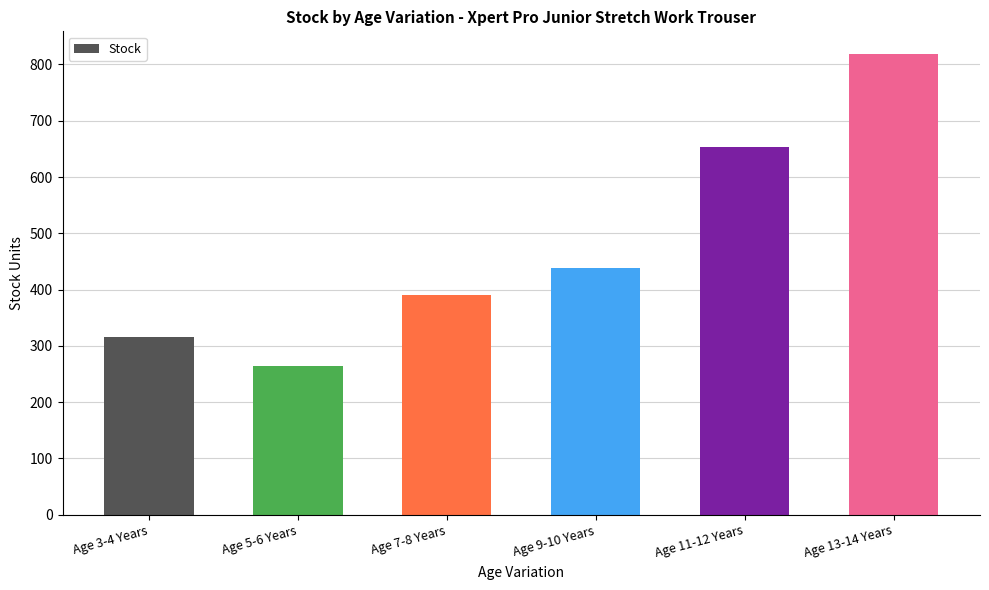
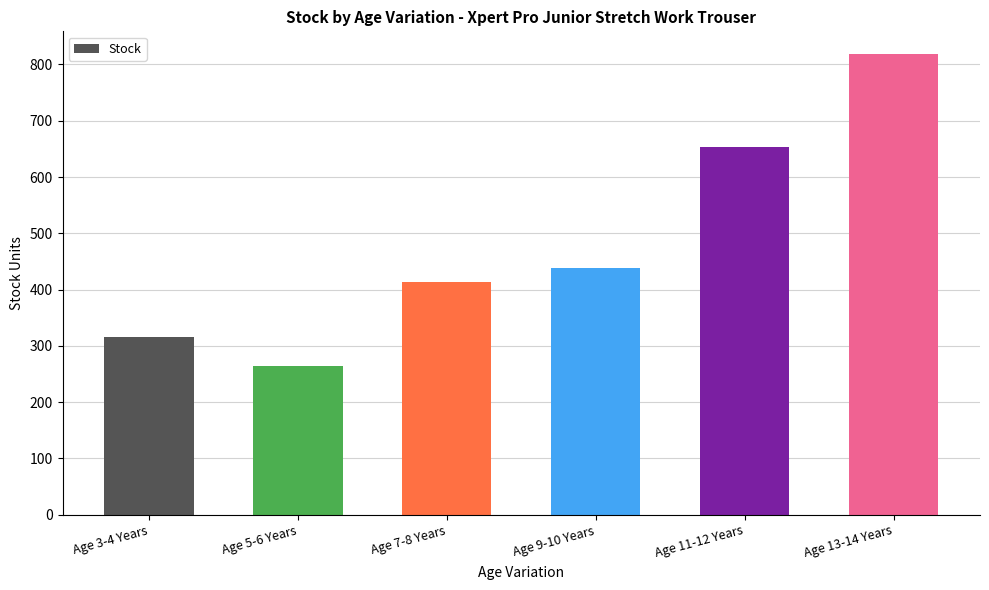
  {
    "Age 3-4 Years": 320,
    "Age 5-6 Years": 260,
-   "Age 7-8 Years": 390,
+   "Age 7-8 Years": 410,
    "Age 9-10 Years": 440,
    "Age 11-12 Years": 650,
    "Age 13-14 Years": 820
  }
